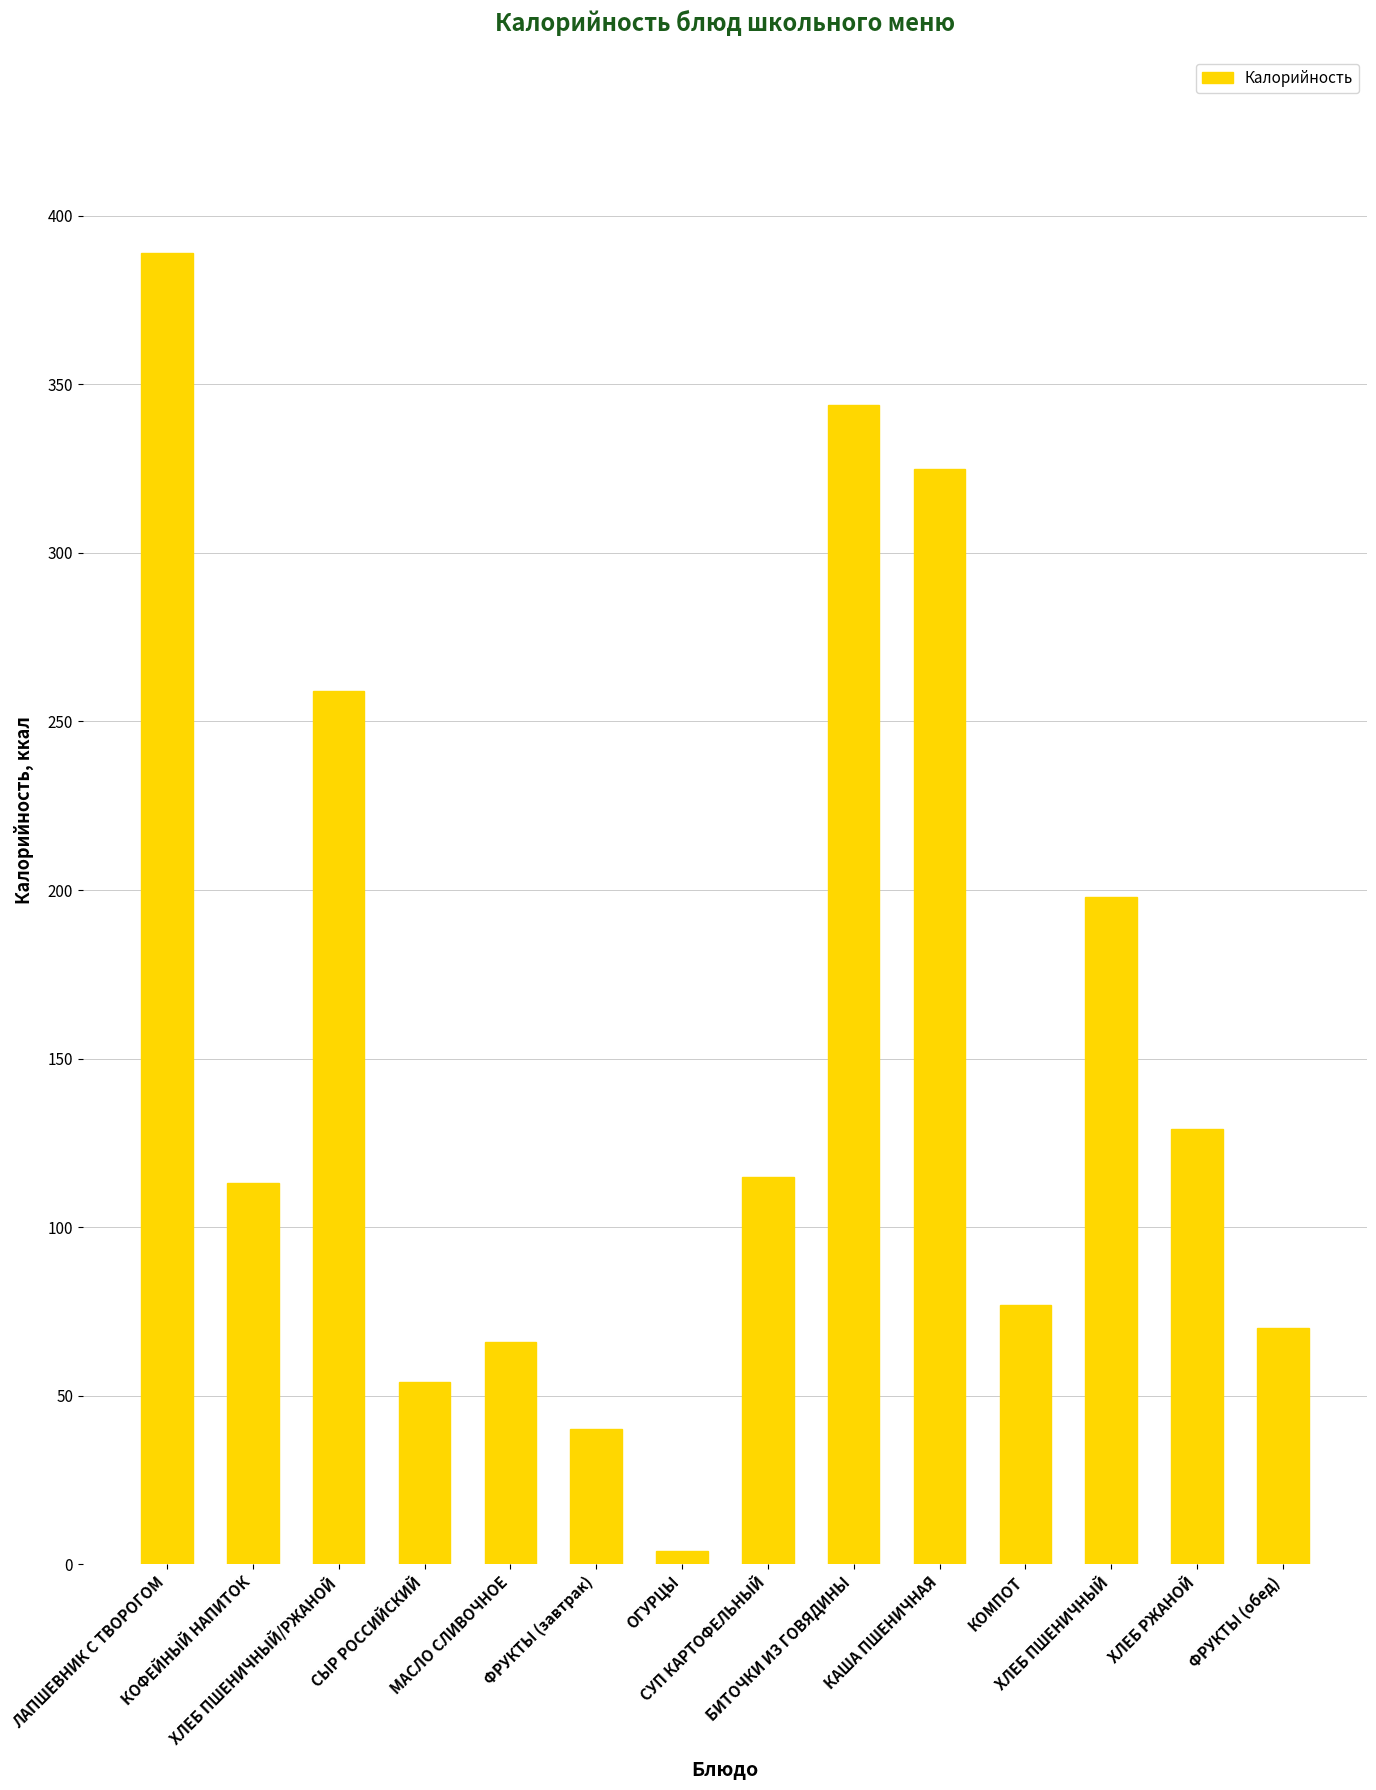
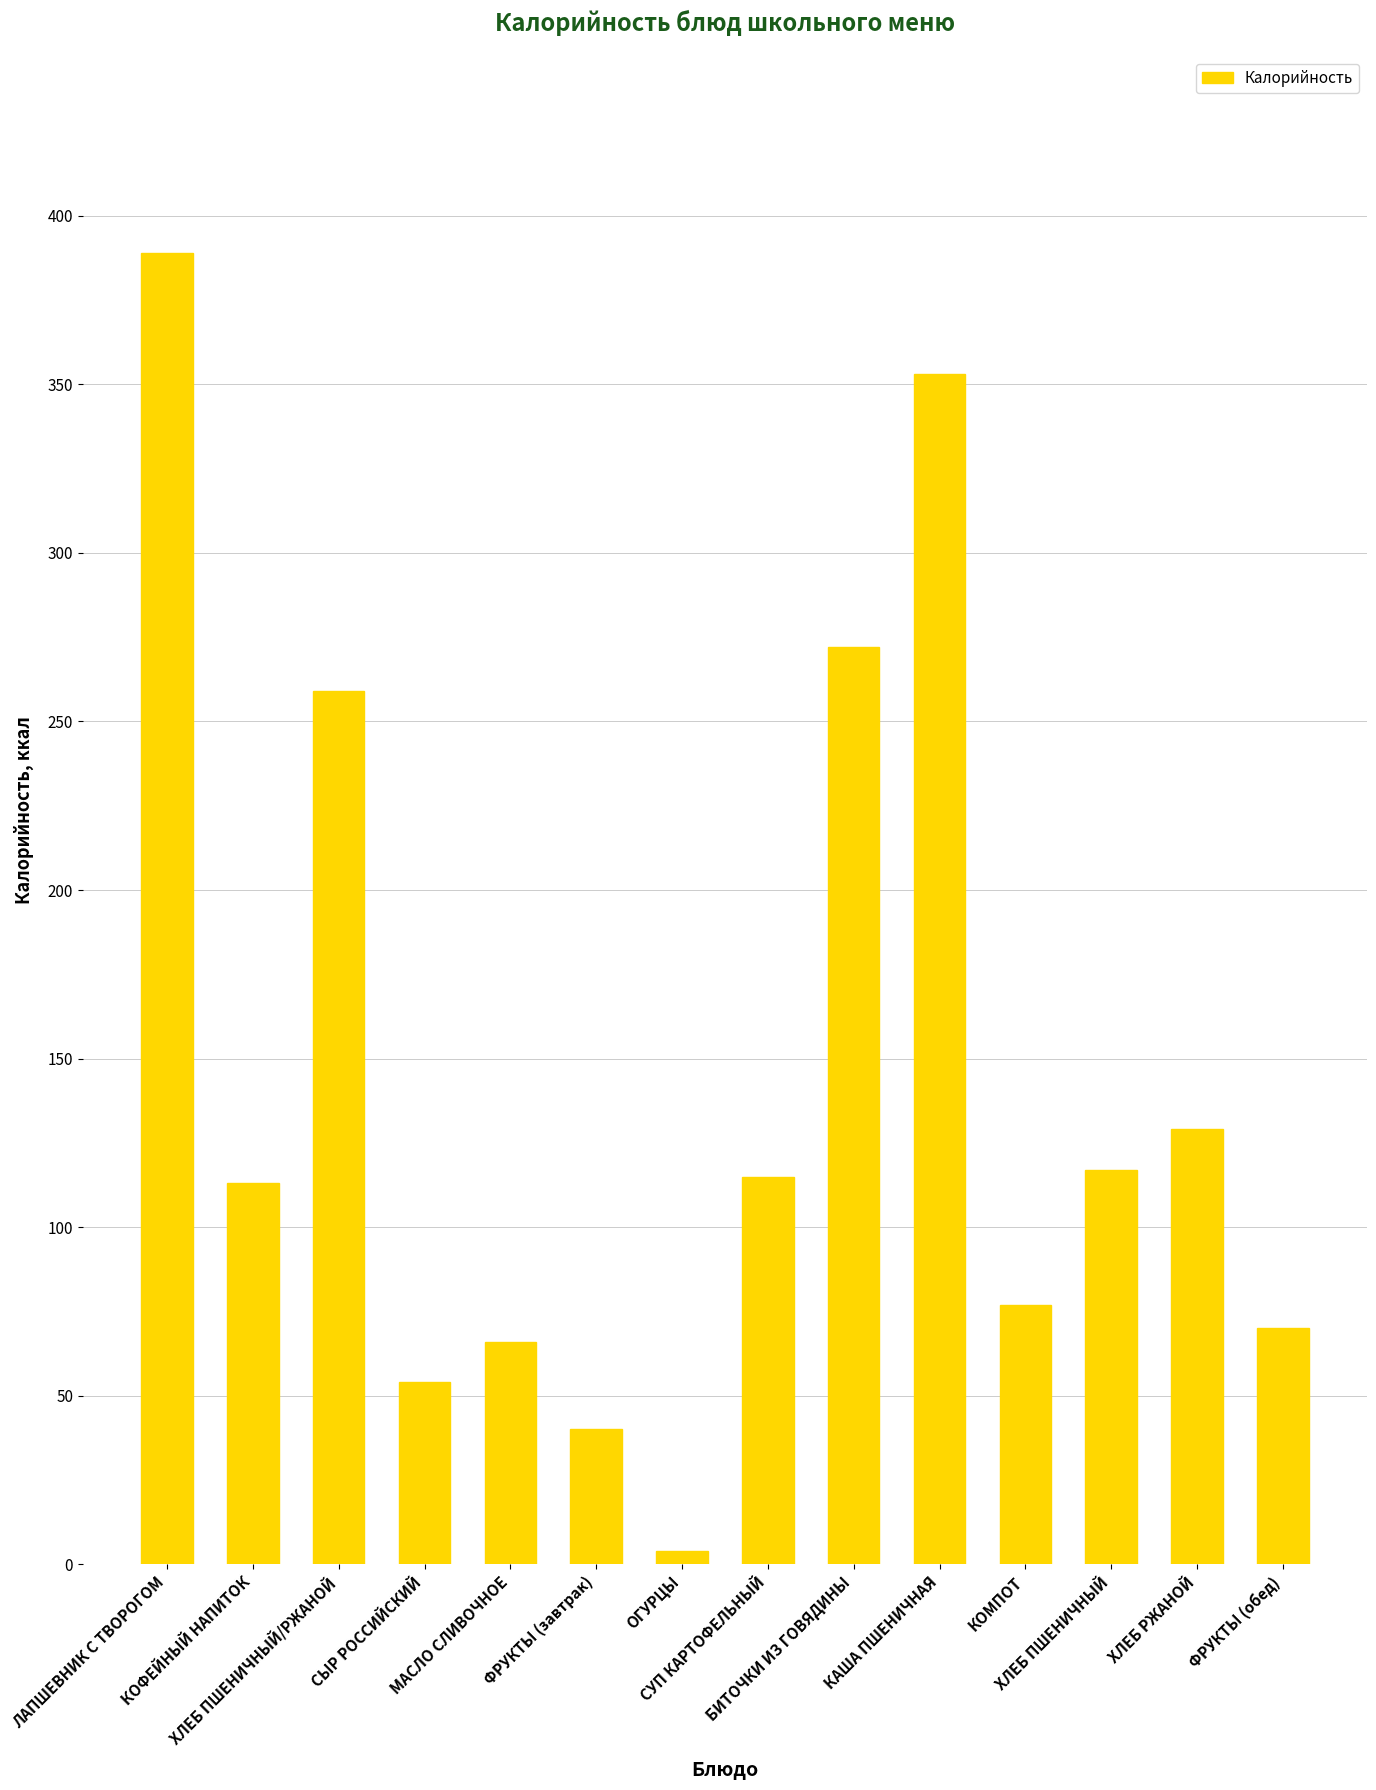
  {
    "ЛАПШЕВНИК С ТВОРОГОМ": 389,
    "КОФЕЙНЫЙ НАПИТОК": 113,
    "ХЛЕБ ПШЕНИЧНЫЙ/РЖАНОЙ": 259,
    "СЫР РОССИЙСКИЙ": 54,
    "МАСЛО СЛИВОЧНОЕ": 66,
    "ФРУКТЫ (завтрак)": 40,
    "ОГУРЦЫ": 4,
    "СУП КАРТОФЕЛЬНЫЙ": 115,
-   "БИТОЧКИ ИЗ ГОВЯДИНЫ": 344,
-   "КАША ПШЕНИЧНАЯ": 325,
+   "БИТОЧКИ ИЗ ГОВЯДИНЫ": 272,
+   "КАША ПШЕНИЧНАЯ": 353,
    "КОМПОТ": 77,
-   "ХЛЕБ ПШЕНИЧНЫЙ": 198,
+   "ХЛЕБ ПШЕНИЧНЫЙ": 117,
    "ХЛЕБ РЖАНОЙ": 129,
    "ФРУКТЫ (обед)": 70
  }
